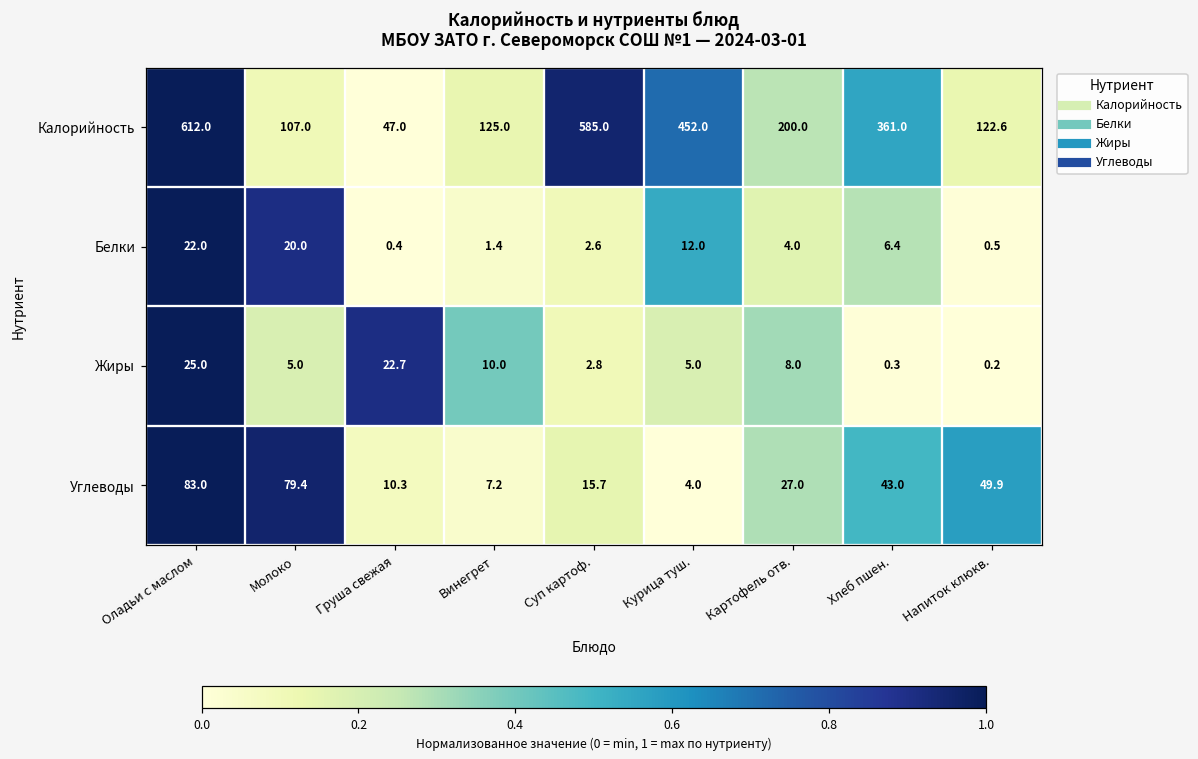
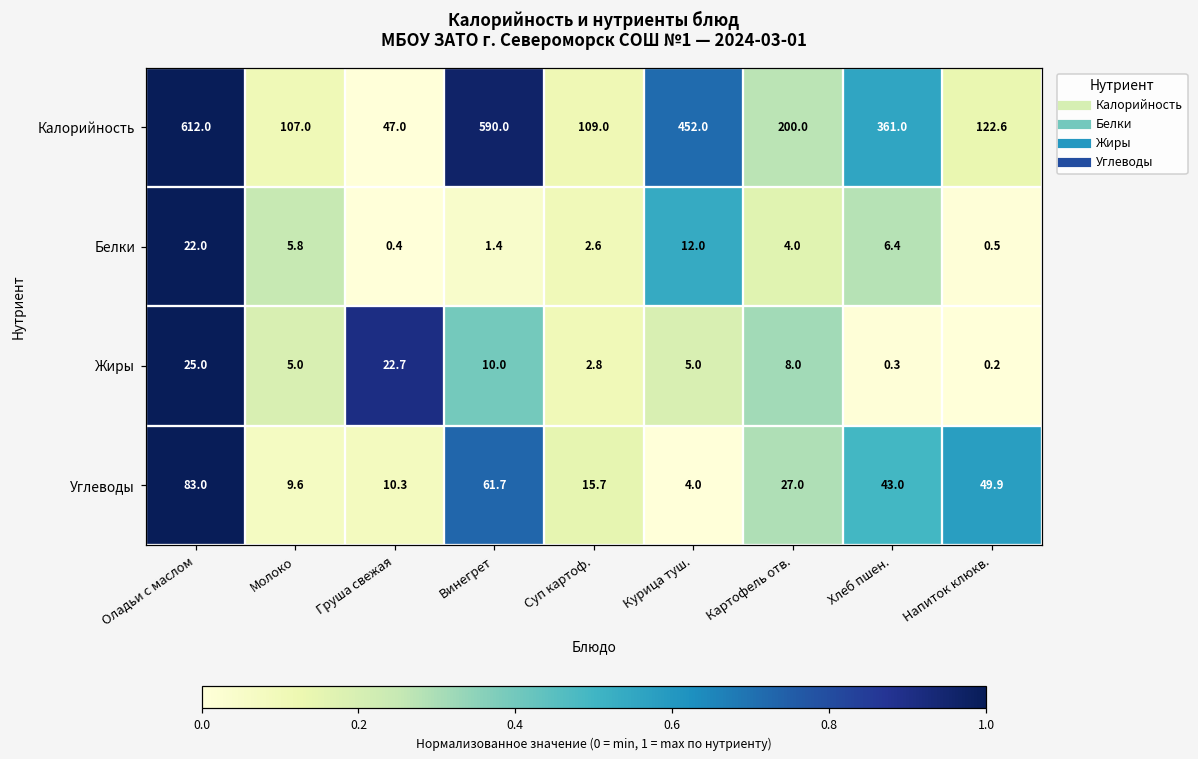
  {
    "Калорийность": {
      "Оладьи с маслом": 612.0,
      "Молоко": 107.0,
      "Груша свежая": 47.0,
-     "Винегрет": 125.0,
-     "Суп картоф.": 585.0,
+     "Винегрет": 590.0,
+     "Суп картоф.": 109.0,
      "Курица туш.": 452.0,
      "Картофель отв.": 200.0,
      "Хлеб пшен.": 361.0,
      "Напиток клюкв.": 122.6
    },
    "Белки": {
      "Оладьи с маслом": 22.0,
-     "Молоко": 20.0,
+     "Молоко": 5.8,
      "Груша свежая": 0.4,
      "Винегрет": 1.4,
      "Суп картоф.": 2.6,
      "Курица туш.": 12.0,
      "Картофель отв.": 4.0,
      "Хлеб пшен.": 6.4,
      "Напиток клюкв.": 0.5
    },
    "Жиры": {
      "Оладьи с маслом": 25.0,
      "Молоко": 5.0,
      "Груша свежая": 22.7,
      "Винегрет": 10.0,
      "Суп картоф.": 2.8,
      "Курица туш.": 5.0,
      "Картофель отв.": 8.0,
      "Хлеб пшен.": 0.3,
      "Напиток клюкв.": 0.2
    },
    "Углеводы": {
      "Оладьи с маслом": 83.0,
-     "Молоко": 79.4,
+     "Молоко": 9.6,
      "Груша свежая": 10.3,
-     "Винегрет": 7.2,
+     "Винегрет": 61.7,
      "Суп картоф.": 15.7,
      "Курица туш.": 4.0,
      "Картофель отв.": 27.0,
      "Хлеб пшен.": 43.0,
      "Напиток клюкв.": 49.9
    }
  }
